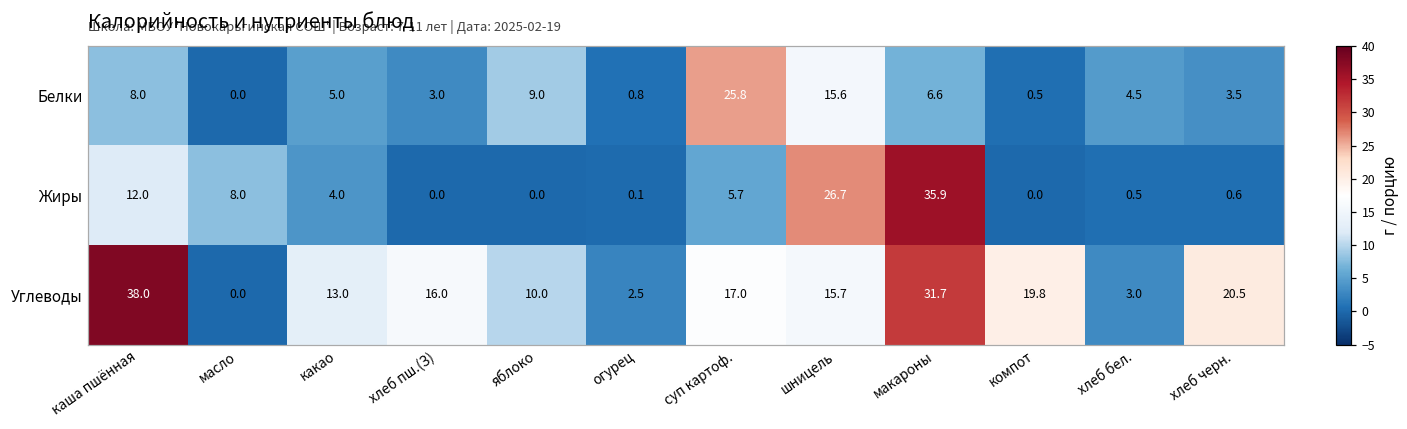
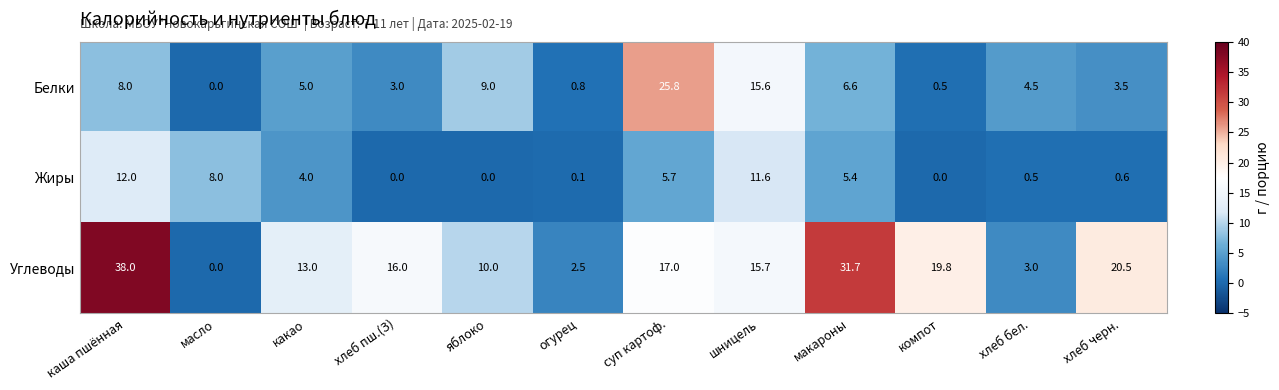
  {
    "Белки": {
      "каша пшённая": 8.0,
      "масло": 0.0,
      "какао": 5.0,
      "хлеб пш.(З)": 3.0,
      "яблоко": 9.0,
      "огурец": 0.8,
      "суп картоф.": 25.8,
      "шницель": 15.6,
      "макароны": 6.6,
      "компот": 0.5,
      "хлеб бел.": 4.5,
      "хлеб черн.": 3.5
    },
    "Жиры": {
      "каша пшённая": 12.0,
      "масло": 8.0,
      "какао": 4.0,
      "хлеб пш.(З)": 0.0,
      "яблоко": 0.0,
      "огурец": 0.1,
      "суп картоф.": 5.7,
-     "шницель": 26.7,
-     "макароны": 35.9,
+     "шницель": 11.6,
+     "макароны": 5.4,
      "компот": 0.0,
      "хлеб бел.": 0.5,
      "хлеб черн.": 0.6
    },
    "Углеводы": {
      "каша пшённая": 38.0,
      "масло": 0.0,
      "какао": 13.0,
      "хлеб пш.(З)": 16.0,
      "яблоко": 10.0,
      "огурец": 2.5,
      "суп картоф.": 17.0,
      "шницель": 15.7,
      "макароны": 31.7,
      "компот": 19.8,
      "хлеб бел.": 3.0,
      "хлеб черн.": 20.5
    }
  }
